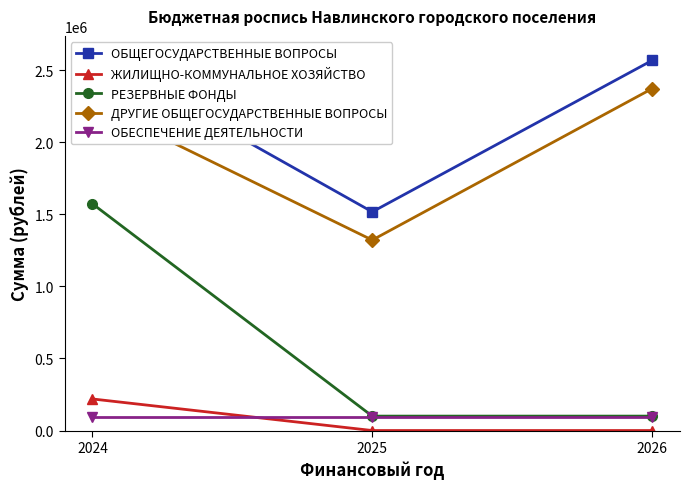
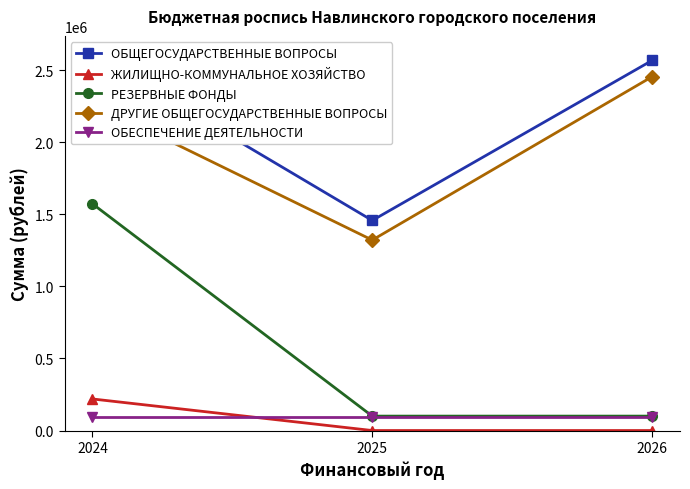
  {
    "ОБЩЕГОСУДАРСТВЕННЫЕ ВОПРОСЫ": {
-     "2025": 1520000,
+     "2025": 1460000,
      "2026": 2570000
    },
    "ЖИЛИЩНО-КОММУНАЛЬНОЕ ХОЗЯЙСТВО": {
      "2024": 220000,
      "2025": 0,
      "2026": 0
    },
    "РЕЗЕРВНЫЕ ФОНДЫ": {
      "2024": 1570000
    },
    "ДРУГИЕ ОБЩЕГОСУДАРСТВЕННЫЕ ВОПРОСЫ": {
      "2025": 1320000,
-     "2026": 2370000
+     "2026": 2450000
    },
    "ОБЕСПЕЧЕНИЕ ДЕЯТЕЛЬНОСТИ": {
      "2024": 100000
    }
  }
